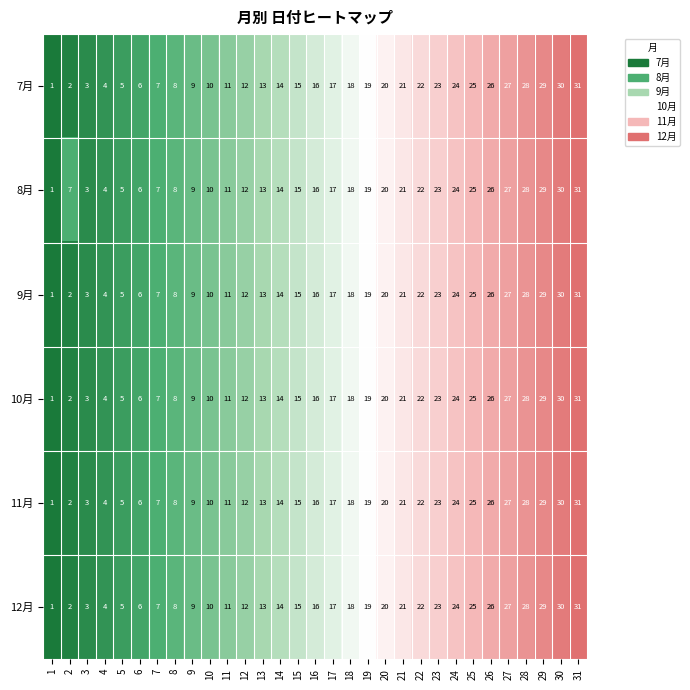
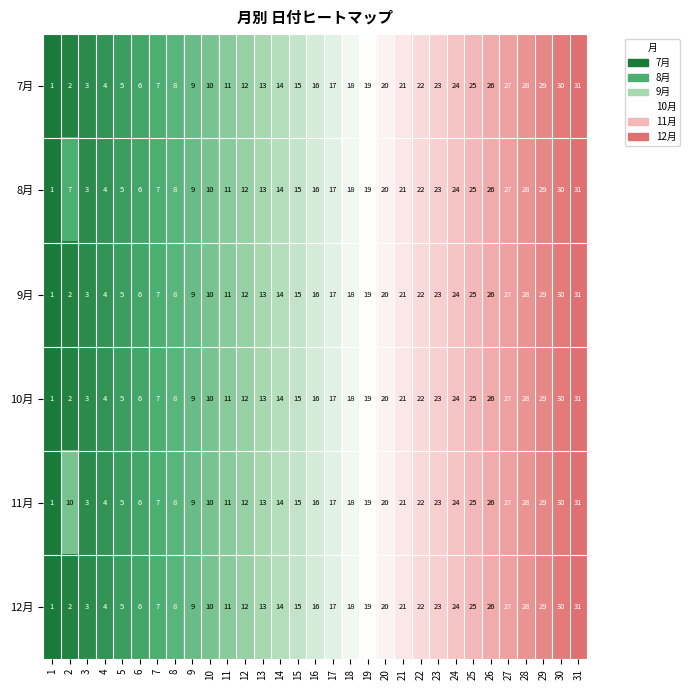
  {
    "7月": {
      "1": 1,
      "2": 2,
      "3": 3,
      "4": 4,
      "5": 5,
      "6": 6,
      "7": 7,
      "8": 8,
      "9": 9,
      "10": 10,
      "11": 11,
      "12": 12,
      "13": 13,
      "14": 14,
      "15": 15,
      "16": 16,
      "17": 17,
      "18": 18,
      "19": 19,
      "20": 20,
      "21": 21,
      "22": 22,
      "23": 23,
      "24": 24,
      "25": 25,
      "26": 26,
      "27": 27,
      "28": 28,
      "29": 29,
      "30": 30,
      "31": 31
    },
    "8月": {
      "1": 1,
      "2": 7,
      "3": 3,
      "4": 4,
      "5": 5,
      "6": 6,
      "7": 7,
      "8": 8,
      "9": 9,
      "10": 10,
      "11": 11,
      "12": 12,
      "13": 13,
      "14": 14,
      "15": 15,
      "16": 16,
      "17": 17,
      "18": 18,
      "19": 19,
      "20": 20,
      "21": 21,
      "22": 22,
      "23": 23,
      "24": 24,
      "25": 25,
      "26": 26,
      "27": 27,
      "28": 28,
      "29": 29,
      "30": 30,
      "31": 31
    },
    "9月": {
      "1": 1,
      "2": 2,
      "3": 3,
      "4": 4,
      "5": 5,
      "6": 6,
      "7": 7,
      "8": 8,
      "9": 9,
      "10": 10,
      "11": 11,
      "12": 12,
      "13": 13,
      "14": 14,
      "15": 15,
      "16": 16,
      "17": 17,
      "18": 18,
      "19": 19,
      "20": 20,
      "21": 21,
      "22": 22,
      "23": 23,
      "24": 24,
      "25": 25,
      "26": 26,
      "27": 27,
      "28": 28,
      "29": 29,
      "30": 30,
      "31": 31
    },
    "10月": {
      "1": 1,
      "2": 2,
      "3": 3,
      "4": 4,
      "5": 5,
      "6": 6,
      "7": 7,
      "8": 8,
      "9": 9,
      "10": 10,
      "11": 11,
      "12": 12,
      "13": 13,
      "14": 14,
      "15": 15,
      "16": 16,
      "17": 17,
      "18": 18,
      "19": 19,
      "20": 20,
      "21": 21,
      "22": 22,
      "23": 23,
      "24": 24,
      "25": 25,
      "26": 26,
      "27": 27,
      "28": 28,
      "29": 29,
      "30": 30,
      "31": 31
    },
    "11月": {
      "1": 1,
-     "2": 2,
+     "2": 10,
      "3": 3,
      "4": 4,
      "5": 5,
      "6": 6,
      "7": 7,
      "8": 8,
      "9": 9,
      "10": 10,
      "11": 11,
      "12": 12,
      "13": 13,
      "14": 14,
      "15": 15,
      "16": 16,
      "17": 17,
      "18": 18,
      "19": 19,
      "20": 20,
      "21": 21,
      "22": 22,
      "23": 23,
      "24": 24,
      "25": 25,
      "26": 26,
      "27": 27,
      "28": 28,
      "29": 29,
      "30": 30,
      "31": 31
    },
    "12月": {
      "1": 1,
      "2": 2,
      "3": 3,
      "4": 4,
      "5": 5,
      "6": 6,
      "7": 7,
      "8": 8,
      "9": 9,
      "10": 10,
      "11": 11,
      "12": 12,
      "13": 13,
      "14": 14,
      "15": 15,
      "16": 16,
      "17": 17,
      "18": 18,
      "19": 19,
      "20": 20,
      "21": 21,
      "22": 22,
      "23": 23,
      "24": 24,
      "25": 25,
      "26": 26,
      "27": 27,
      "28": 28,
      "29": 29,
      "30": 30,
      "31": 31
    }
  }
